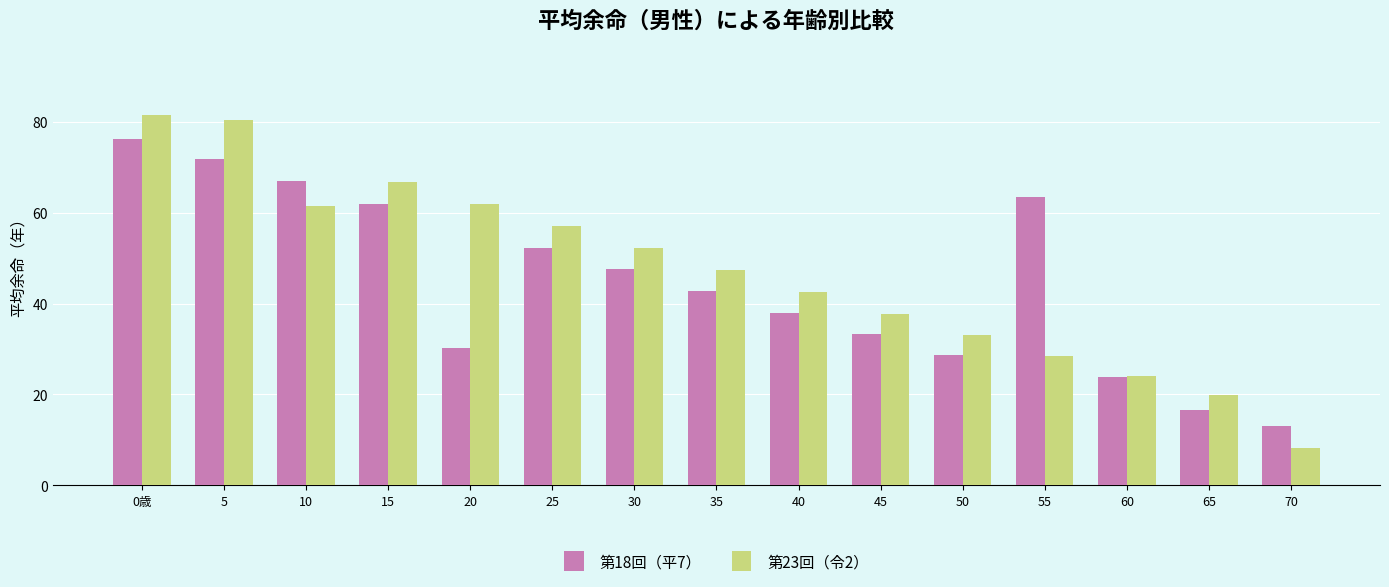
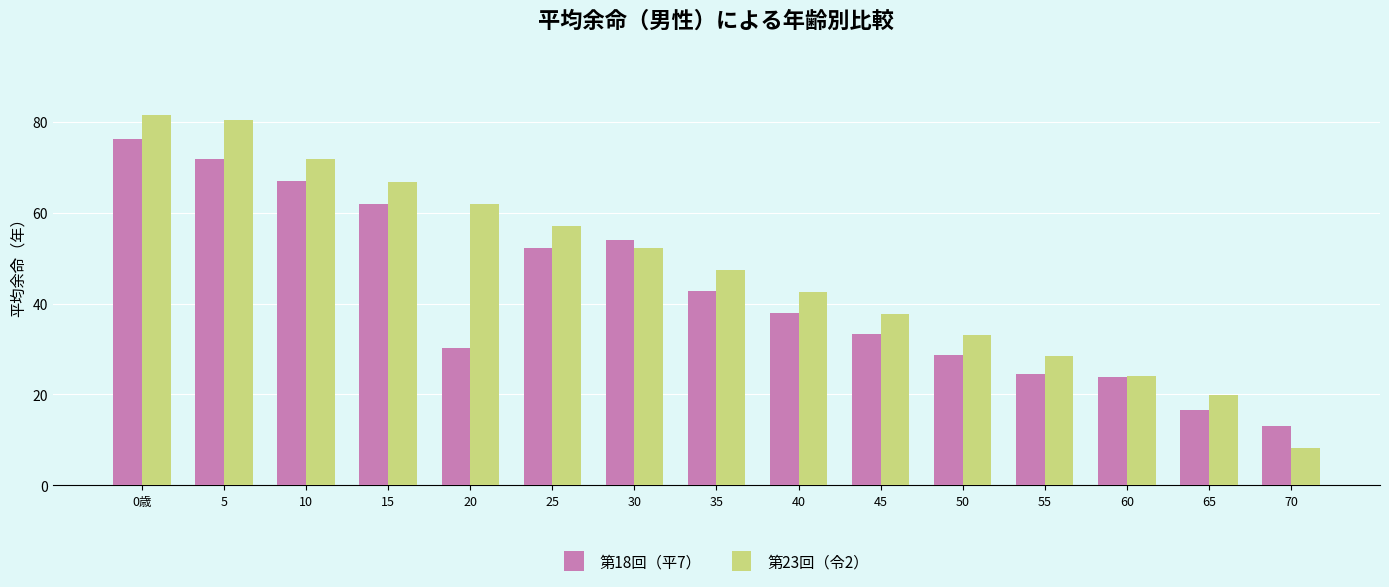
  {
    "第18回（平7）": {
      "0歳": 76,
      "5": 72,
      "10": 67,
      "15": 62,
      "20": 30,
      "25": 52,
-     "30": 48,
+     "30": 54,
      "35": 43,
      "40": 38,
      "45": 33,
      "50": 29,
-     "55": 63,
+     "55": 24,
      "60": 24,
      "65": 16,
      "70": 13
    },
    "第23回（令2）": {
      "0歳": 82,
      "5": 81,
-     "10": 61,
+     "10": 72,
      "15": 67,
      "20": 62,
      "25": 57,
      "30": 52,
      "35": 47,
      "40": 43,
      "45": 38,
      "50": 33,
      "55": 29,
      "60": 24,
      "65": 20,
      "70": 8
    }
  }
